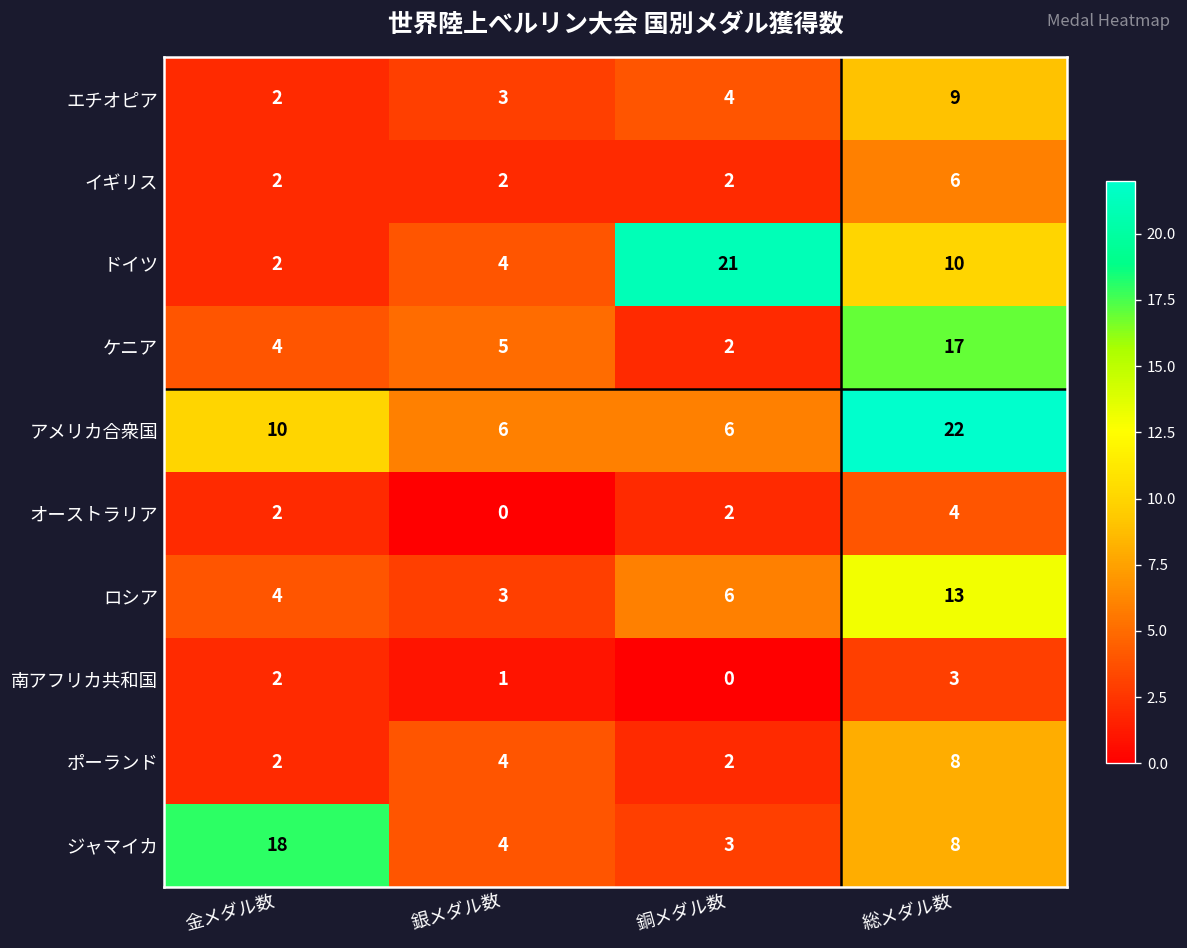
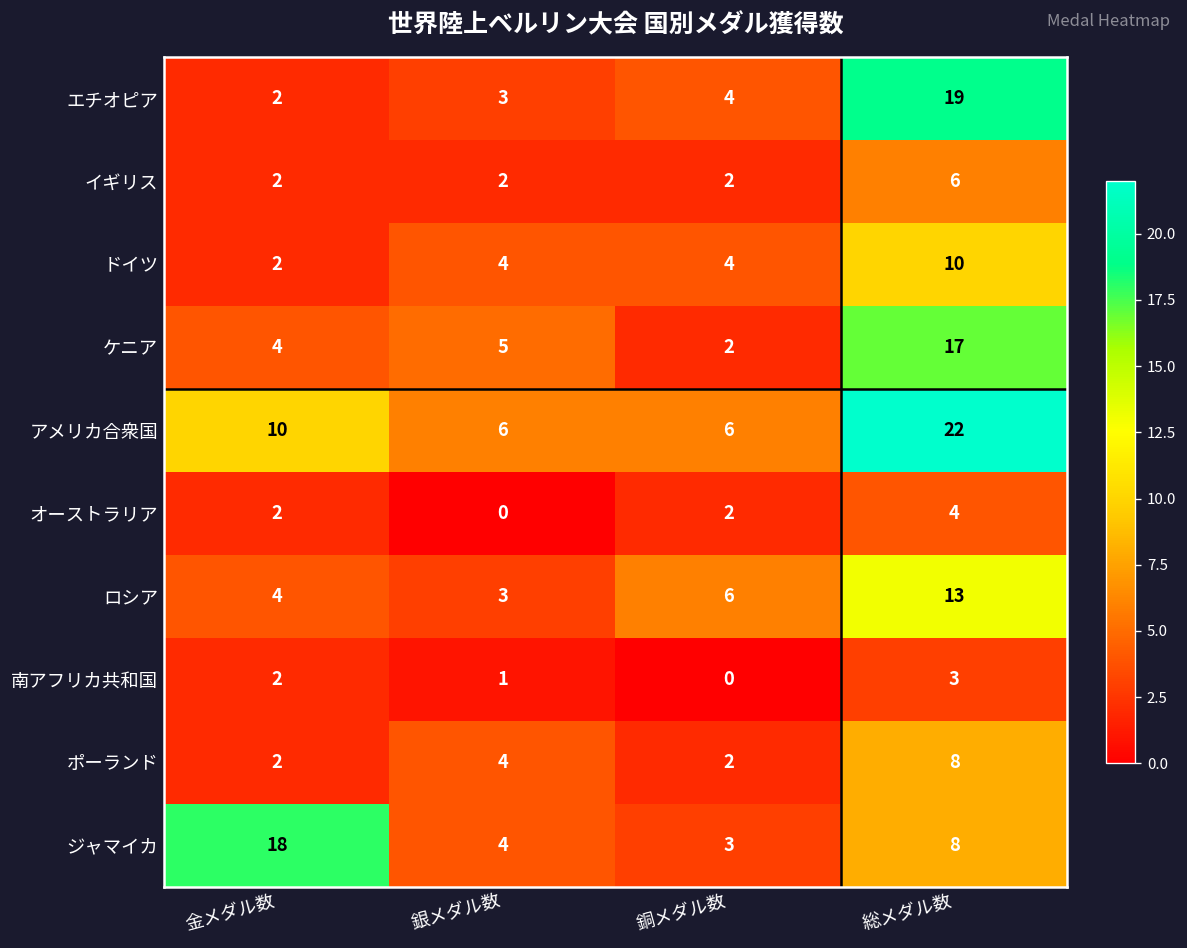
  {
    "エチオピア": {
      "金メダル数": 2,
      "銀メダル数": 3,
      "銅メダル数": 4,
-     "総メダル数": 9
+     "総メダル数": 19
    },
    "イギリス": {
      "金メダル数": 2,
      "銀メダル数": 2,
      "銅メダル数": 2,
      "総メダル数": 6
    },
    "ドイツ": {
      "金メダル数": 2,
      "銀メダル数": 4,
-     "銅メダル数": 21,
+     "銅メダル数": 4,
      "総メダル数": 10
    },
    "ケニア": {
      "金メダル数": 4,
      "銀メダル数": 5,
      "銅メダル数": 2,
      "総メダル数": 17
    },
    "アメリカ合衆国": {
      "金メダル数": 10,
      "銀メダル数": 6,
      "銅メダル数": 6,
      "総メダル数": 22
    },
    "オーストラリア": {
      "金メダル数": 2,
      "銀メダル数": 0,
      "銅メダル数": 2,
      "総メダル数": 4
    },
    "ロシア": {
      "金メダル数": 4,
      "銀メダル数": 3,
      "銅メダル数": 6,
      "総メダル数": 13
    },
    "南アフリカ共和国": {
      "金メダル数": 2,
      "銀メダル数": 1,
      "銅メダル数": 0,
      "総メダル数": 3
    },
    "ポーランド": {
      "金メダル数": 2,
      "銀メダル数": 4,
      "銅メダル数": 2,
      "総メダル数": 8
    },
    "ジャマイカ": {
      "金メダル数": 18,
      "銀メダル数": 4,
      "銅メダル数": 3,
      "総メダル数": 8
    }
  }
